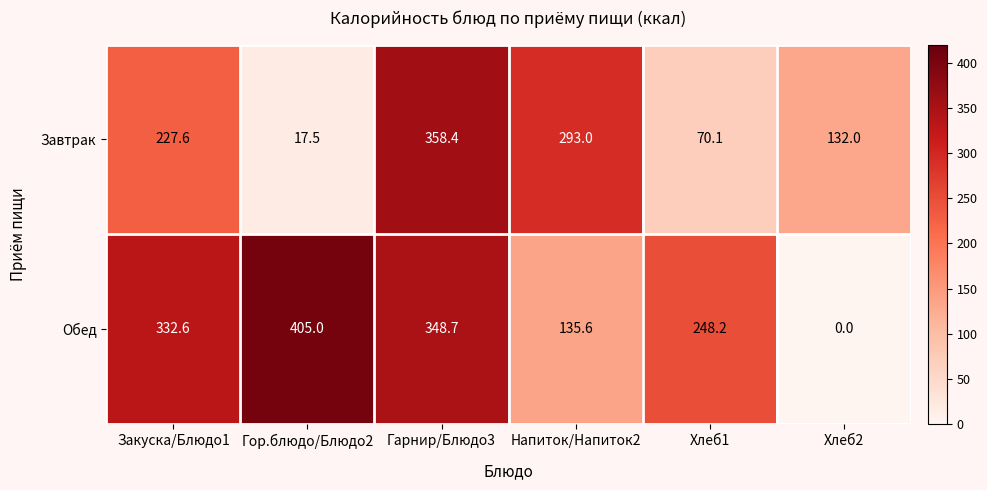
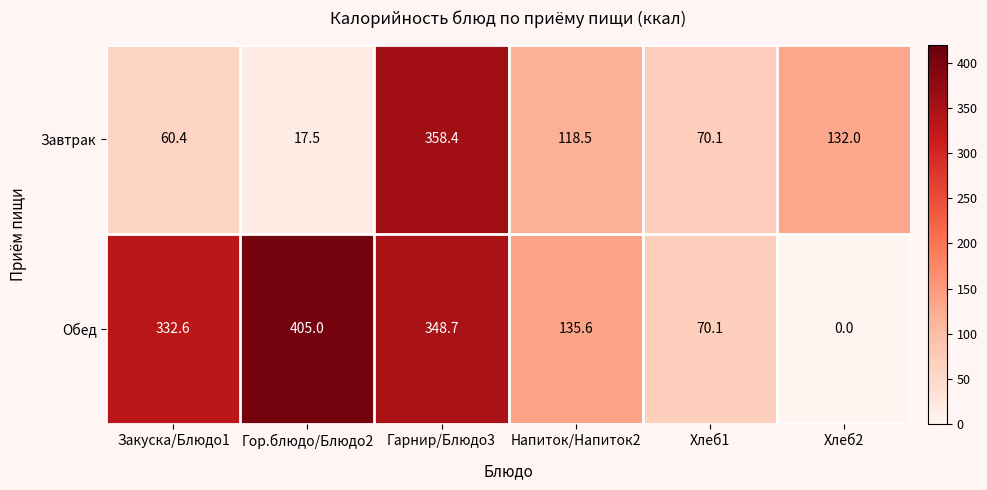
  {
    "Завтрак": {
-     "Закуска/Блюдо1": 227.6,
+     "Закуска/Блюдо1": 60.4,
      "Гор.блюдо/Блюдо2": 17.5,
      "Гарнир/Блюдо3": 358.4,
-     "Напиток/Напиток2": 293.0,
+     "Напиток/Напиток2": 118.5,
      "Хлеб1": 70.1,
      "Хлеб2": 132.0
    },
    "Обед": {
      "Закуска/Блюдо1": 332.6,
      "Гор.блюдо/Блюдо2": 405.0,
      "Гарнир/Блюдо3": 348.7,
      "Напиток/Напиток2": 135.6,
-     "Хлеб1": 248.2,
+     "Хлеб1": 70.1,
      "Хлеб2": 0.0
    }
  }
